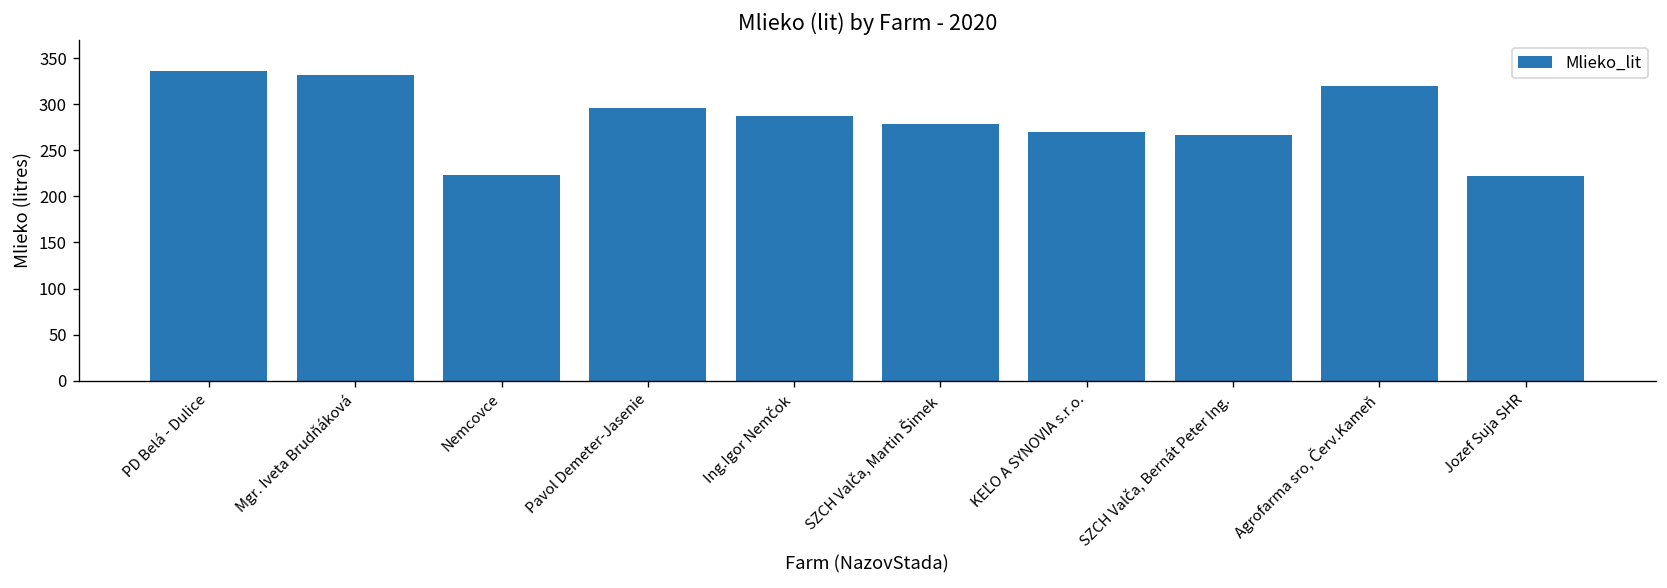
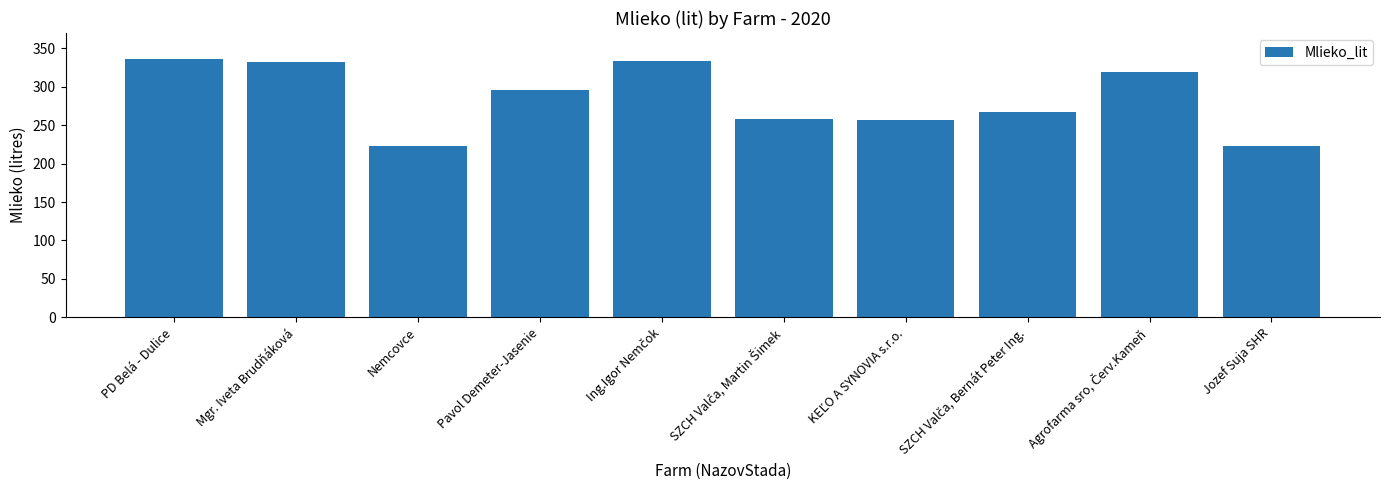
  {
    "PD Belá - Dulice": 340,
    "Mgr. Iveta Brudňáková": 330,
    "Nemcovce": 220,
    "Pavol Demeter-Jasenie": 300,
-   "Ing.Igor Nemčok": 290,
-   "SZCH Valča, Martin Šimek": 280,
-   "KEĽO A SYNOVIA s.r.o.": 270,
+   "Ing.Igor Nemčok": 330,
+   "SZCH Valča, Martin Šimek": 260,
+   "KEĽO A SYNOVIA s.r.o.": 260,
    "SZCH Valča, Bernát Peter Ing.": 270,
    "Agrofarma sro, Červ.Kameň": 320,
    "Jozef Suja SHR": 220
  }
